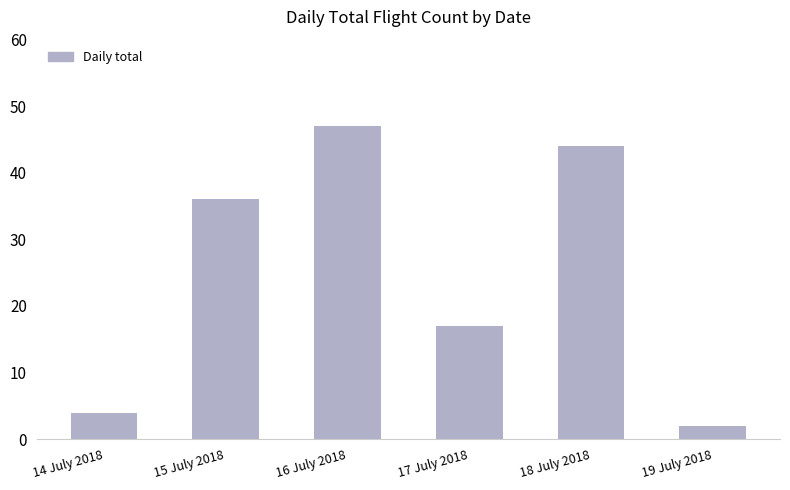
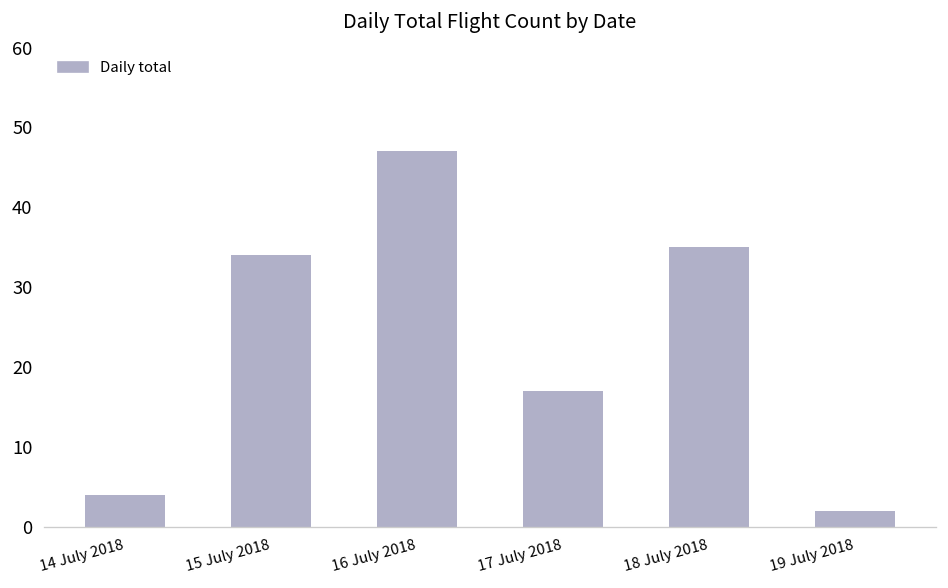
  {
    "14 July 2018": 4,
-   "15 July 2018": 36,
+   "15 July 2018": 34,
    "16 July 2018": 47,
    "17 July 2018": 17,
-   "18 July 2018": 44,
+   "18 July 2018": 35,
    "19 July 2018": 2
  }
